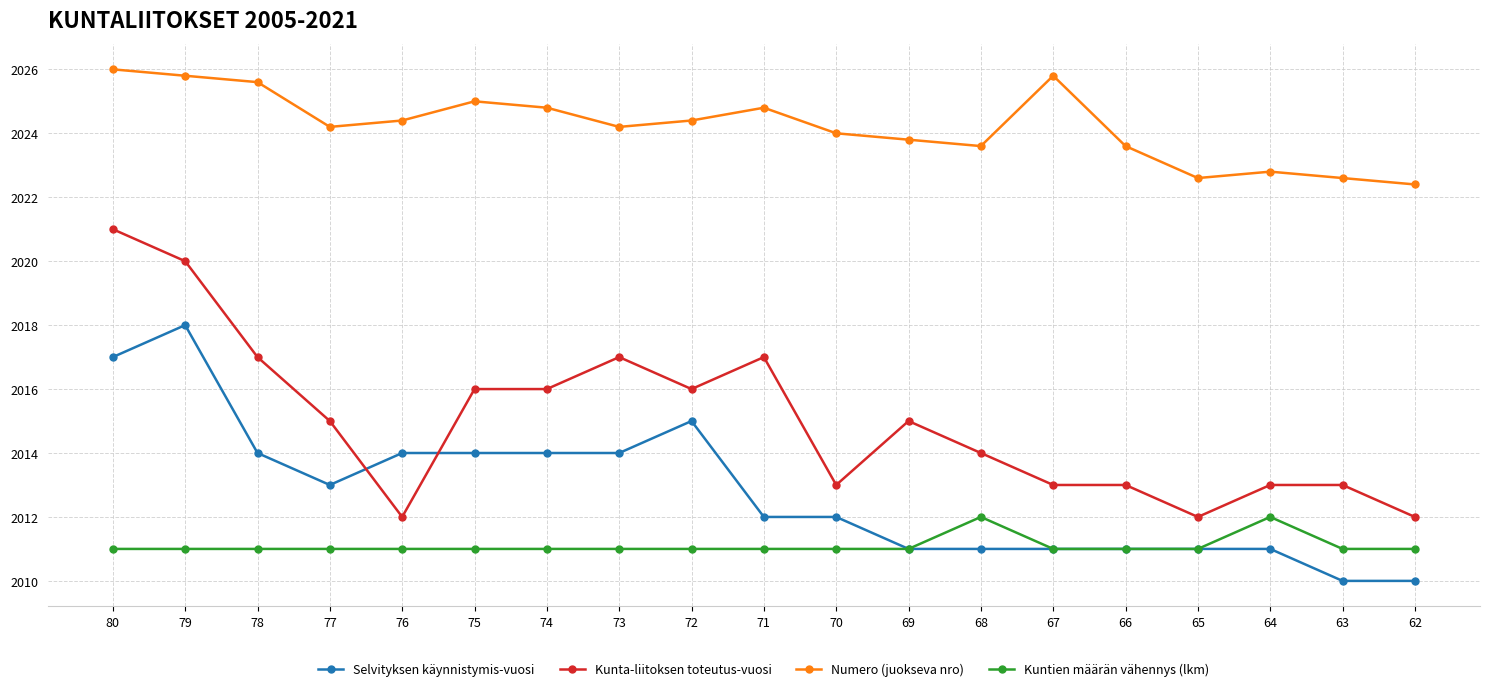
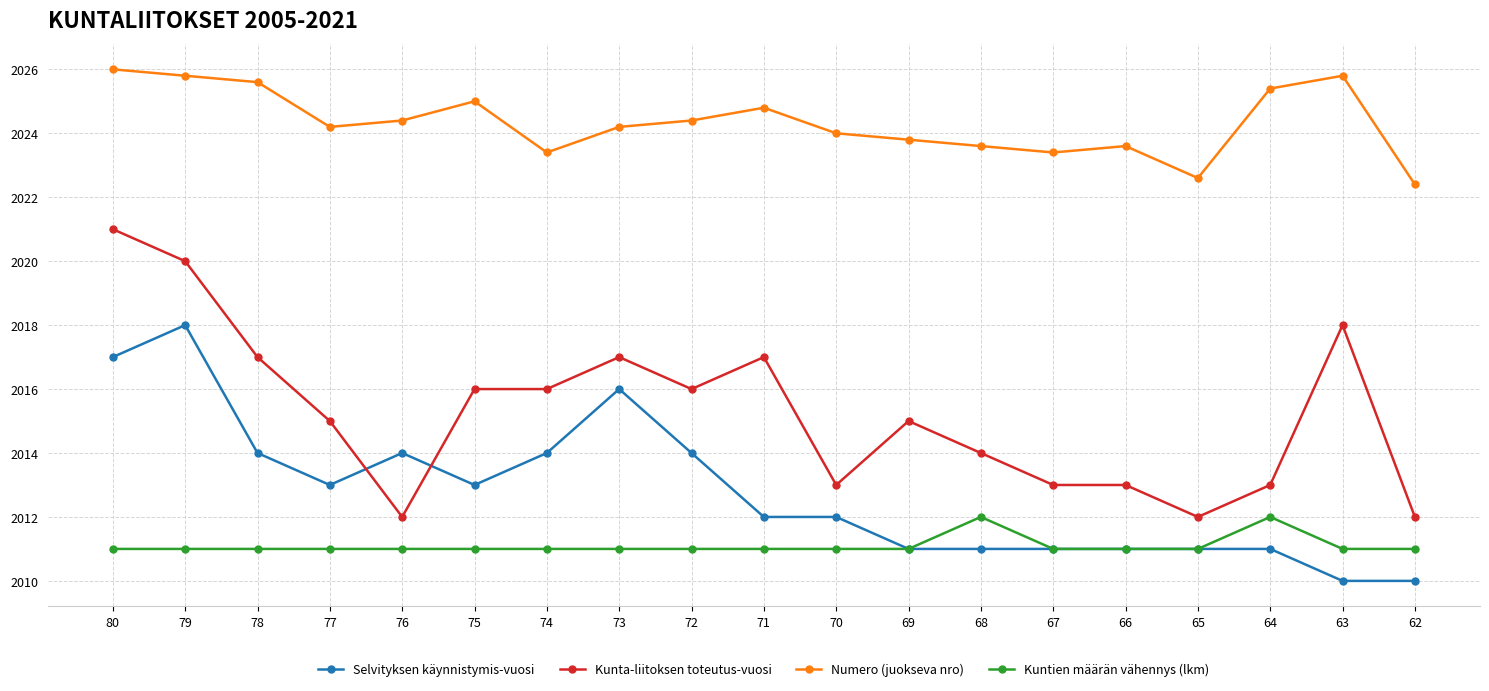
  {
    "Selvityksen käynnistymis-vuosi": {
      "80": 2017,
      "79": 2018,
      "78": 2014,
      "77": 2013,
      "76": 2014,
-     "75": 2014,
+     "75": 2013,
      "74": 2014,
-     "73": 2014,
-     "72": 2015,
+     "73": 2016,
+     "72": 2014,
      "71": 2012,
      "70": 2012,
      "68": 2011,
      "64": 2011,
      "63": 2010,
      "62": 2010
    },
    "Kunta-liitoksen toteutus-vuosi": {
      "80": 2021,
      "79": 2020,
      "78": 2017,
      "77": 2015,
      "76": 2012,
      "75": 2016,
      "74": 2016,
      "73": 2017,
      "72": 2016,
      "71": 2017,
      "70": 2013,
      "69": 2015,
      "68": 2014,
      "67": 2013,
      "66": 2013,
      "65": 2012,
      "64": 2013,
-     "63": 2013,
+     "63": 2018,
      "62": 2012
    },
    "Numero (juokseva nro)": {
      "80": 2026.0,
      "79": 2025.8,
      "78": 2025.6,
      "77": 2024.2,
      "76": 2024.4,
      "75": 2025.0,
-     "74": 2024.8,
+     "74": 2023.4,
      "73": 2024.2,
      "72": 2024.4,
      "71": 2024.8,
      "70": 2024.0,
      "69": 2023.8,
      "68": 2023.6,
-     "67": 2025.8,
+     "67": 2023.4,
      "66": 2023.6,
      "65": 2022.6,
-     "64": 2022.8,
-     "63": 2022.6,
+     "64": 2025.4,
+     "63": 2025.8,
      "62": 2022.4
    },
    "Kuntien määrän vähennys (lkm)": {
      "80": 2011.0,
      "79": 2011.0,
      "78": 2011.0,
      "77": 2011.0,
      "76": 2011.0,
      "75": 2011.0,
      "74": 2011.0,
      "73": 2011.0,
      "72": 2011.0,
      "71": 2011.0,
      "70": 2011.0,
      "68": 2012.0,
      "64": 2012.0,
      "63": 2011.0,
      "62": 2011.0
    }
  }
